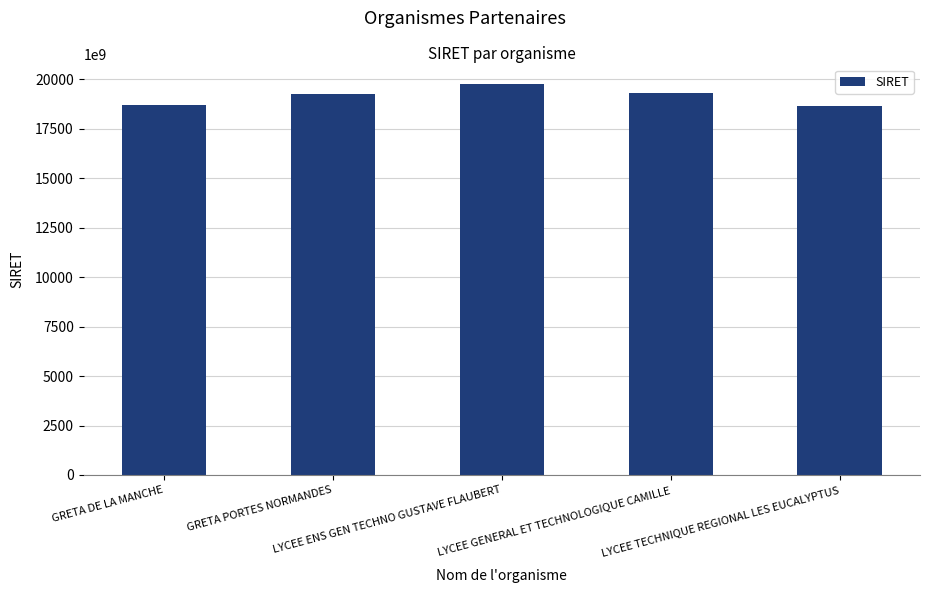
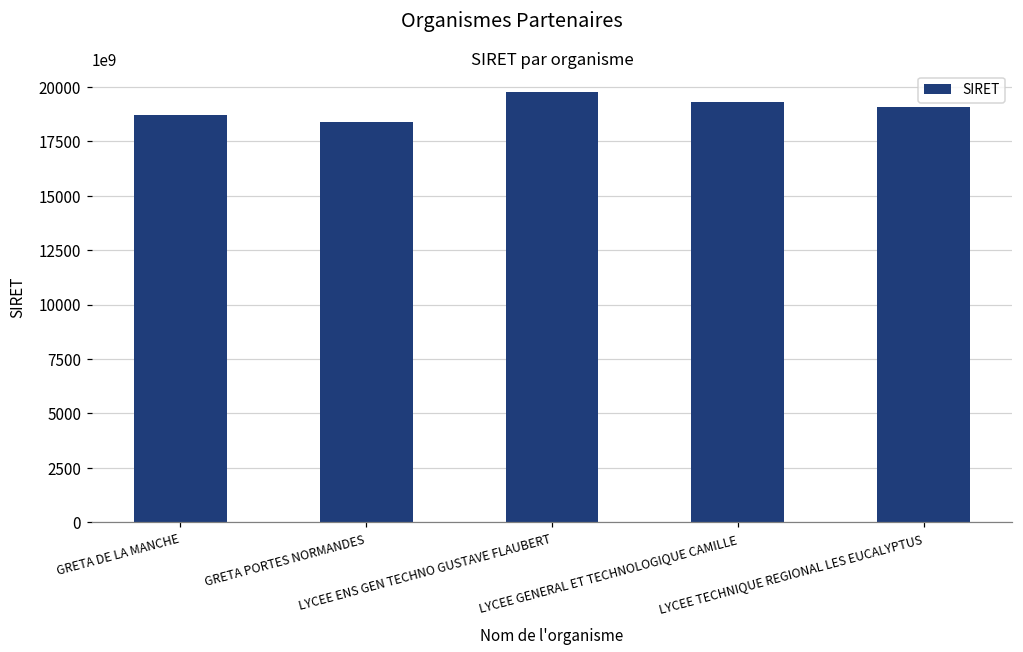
  {
    "GRETA DE LA MANCHE": 18700000000000,
-   "GRETA PORTES NORMANDES": 19300000000000,
+   "GRETA PORTES NORMANDES": 18400000000000,
    "LYCEE ENS GEN TECHNO GUSTAVE FLAUBERT": 19800000000000,
    "LYCEE GENERAL ET TECHNOLOGIQUE CAMILLE": 19300000000000,
-   "LYCEE TECHNIQUE REGIONAL LES EUCALYPTUS": 18600000000000
+   "LYCEE TECHNIQUE REGIONAL LES EUCALYPTUS": 19100000000000
  }
